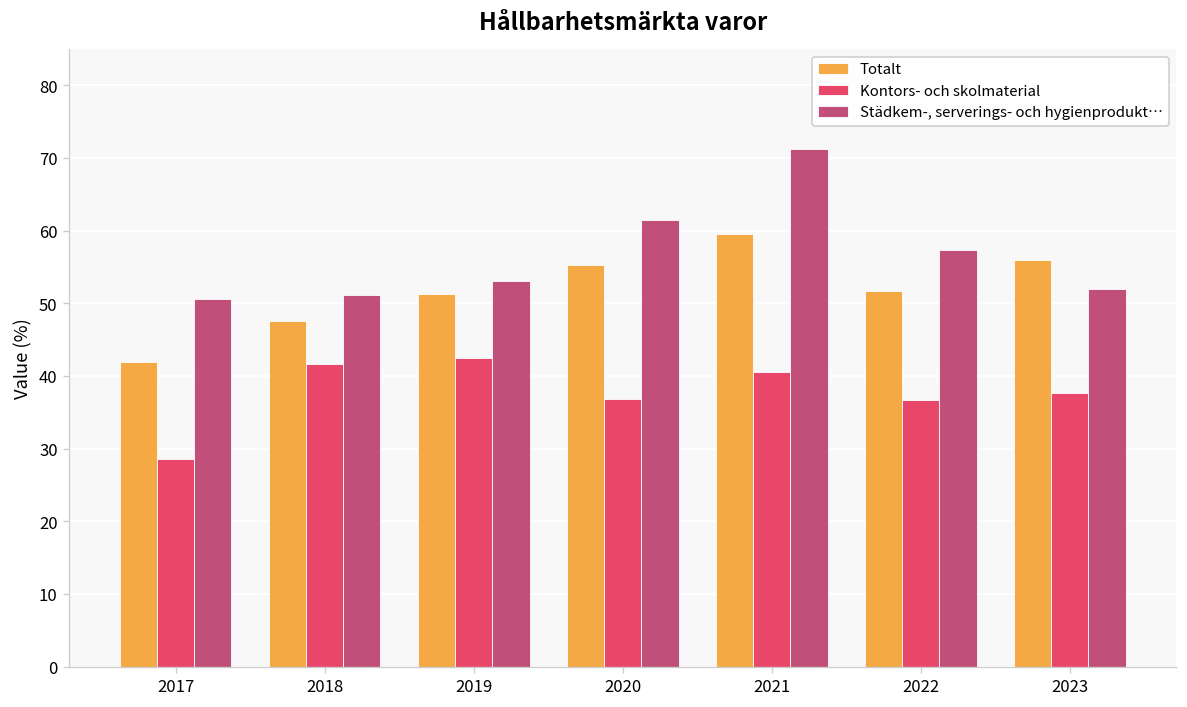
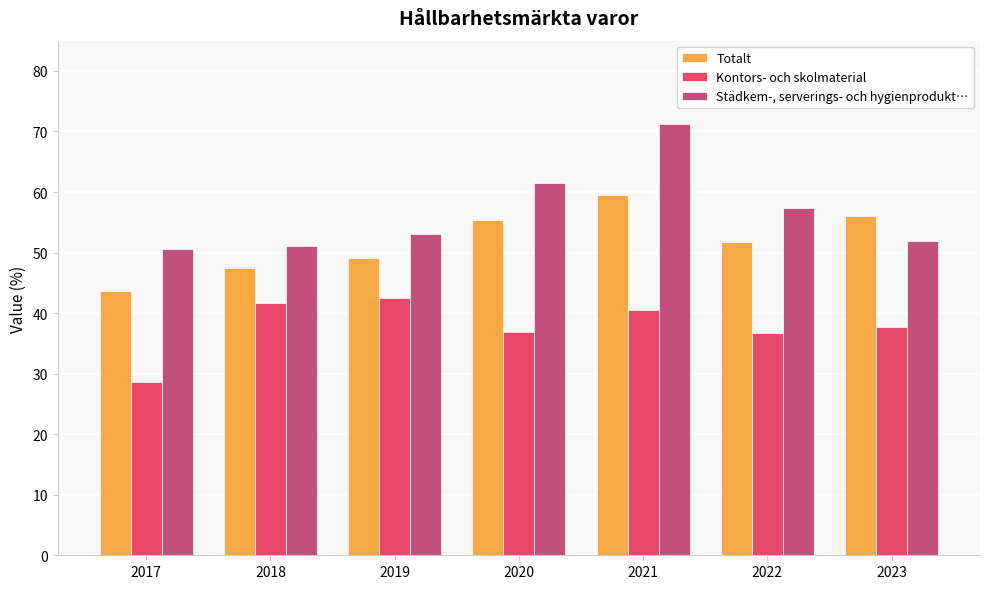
  {
    "Totalt": {
-     "2017": 42,
+     "2017": 44,
      "2018": 48,
-     "2019": 51,
+     "2019": 49,
      "2020": 55,
      "2021": 60,
      "2022": 52,
      "2023": 56
    }
  }
